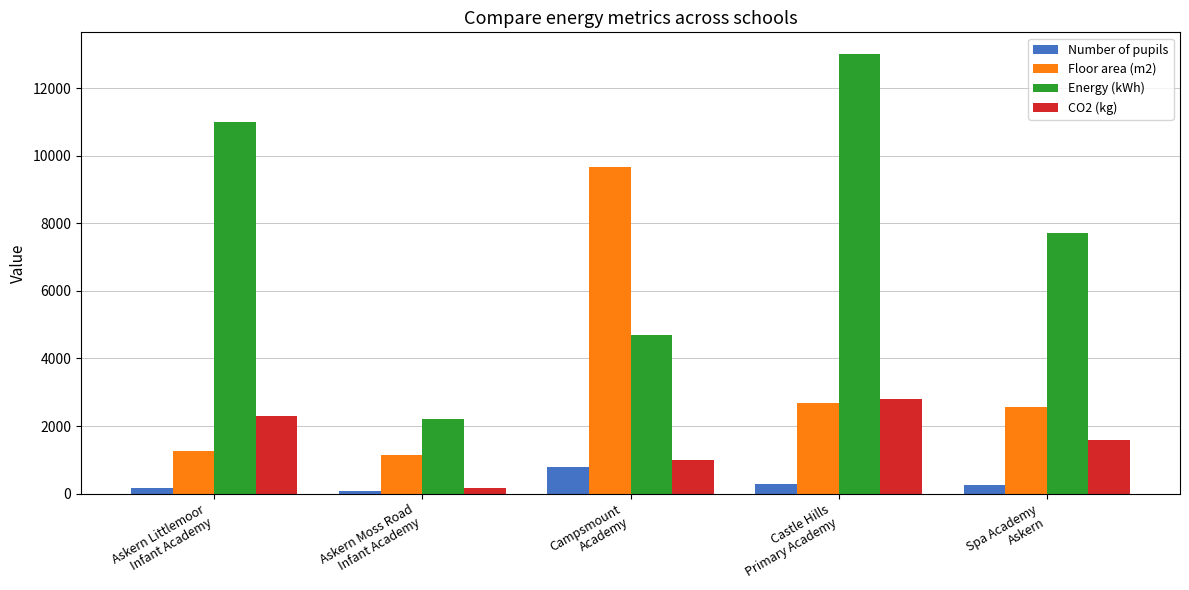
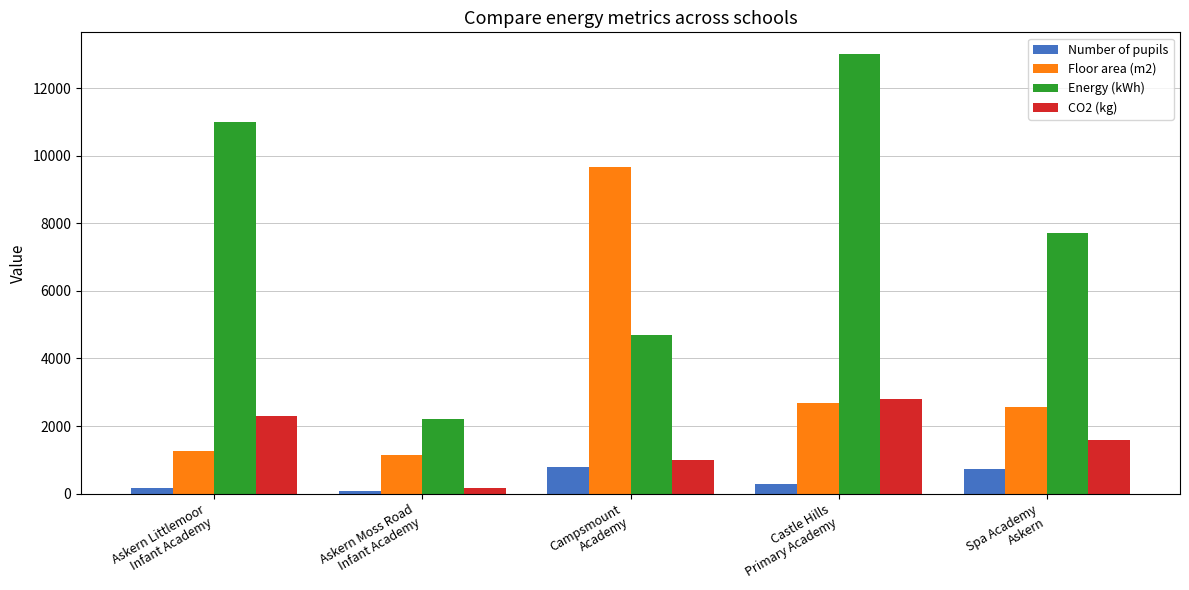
  {
    "Number of pupils": {
      "Askern Littlemoor Infant Academy": 200,
      "Askern Moss Road Infant Academy": 100,
      "Campsmount Academy": 800,
      "Castle Hills Primary Academy": 300,
-     "Spa Academy Askern": 300
+     "Spa Academy Askern": 700
    },
    "Floor area (m2)": {
      "Askern Littlemoor Infant Academy": 1300,
      "Askern Moss Road Infant Academy": 1100,
      "Campsmount Academy": 9700,
      "Castle Hills Primary Academy": 2700,
      "Spa Academy Askern": 2600
    },
    "Energy (kWh)": {
      "Askern Littlemoor Infant Academy": 11000,
      "Askern Moss Road Infant Academy": 2200,
      "Campsmount Academy": 4700,
      "Castle Hills Primary Academy": 13000,
      "Spa Academy Askern": 7700
    },
    "CO2 (kg)": {
      "Askern Littlemoor Infant Academy": 2300,
      "Askern Moss Road Infant Academy": 200,
      "Campsmount Academy": 1000,
      "Castle Hills Primary Academy": 2800,
      "Spa Academy Askern": 1600
    }
  }
